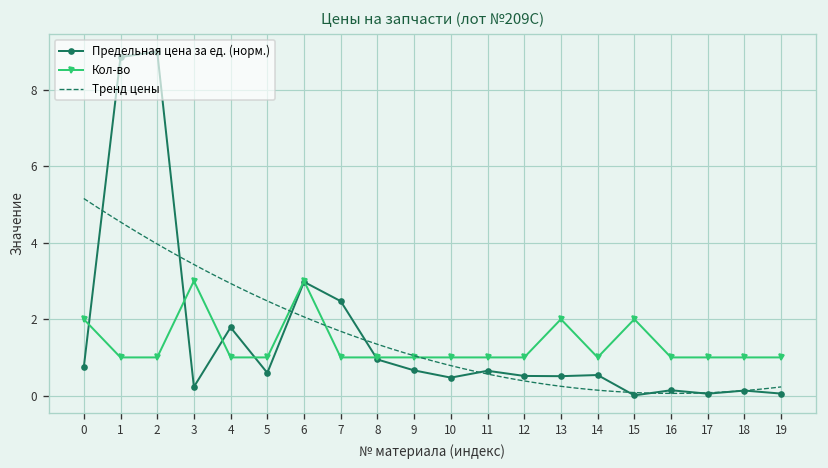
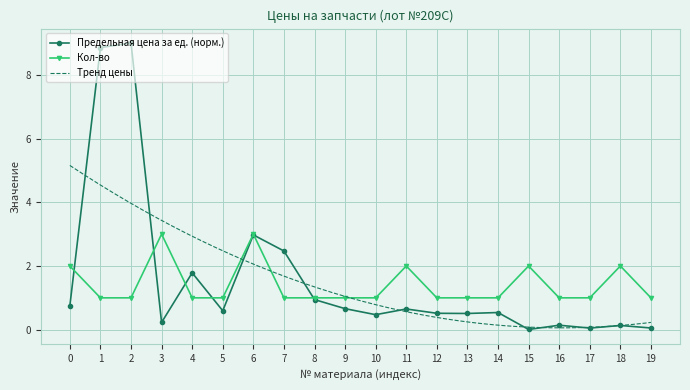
  {
    "Кол-во": {
      "0": 2,
      "1": 1,
      "2": 1,
      "3": 3,
      "4": 1,
      "5": 1,
      "7": 1,
      "10": 1,
-     "11": 1,
+     "11": 2,
      "12": 1,
-     "13": 2,
+     "13": 1,
      "14": 1,
      "15": 2,
      "16": 1,
      "17": 1,
-     "18": 1,
+     "18": 2,
      "19": 1
    }
  }
